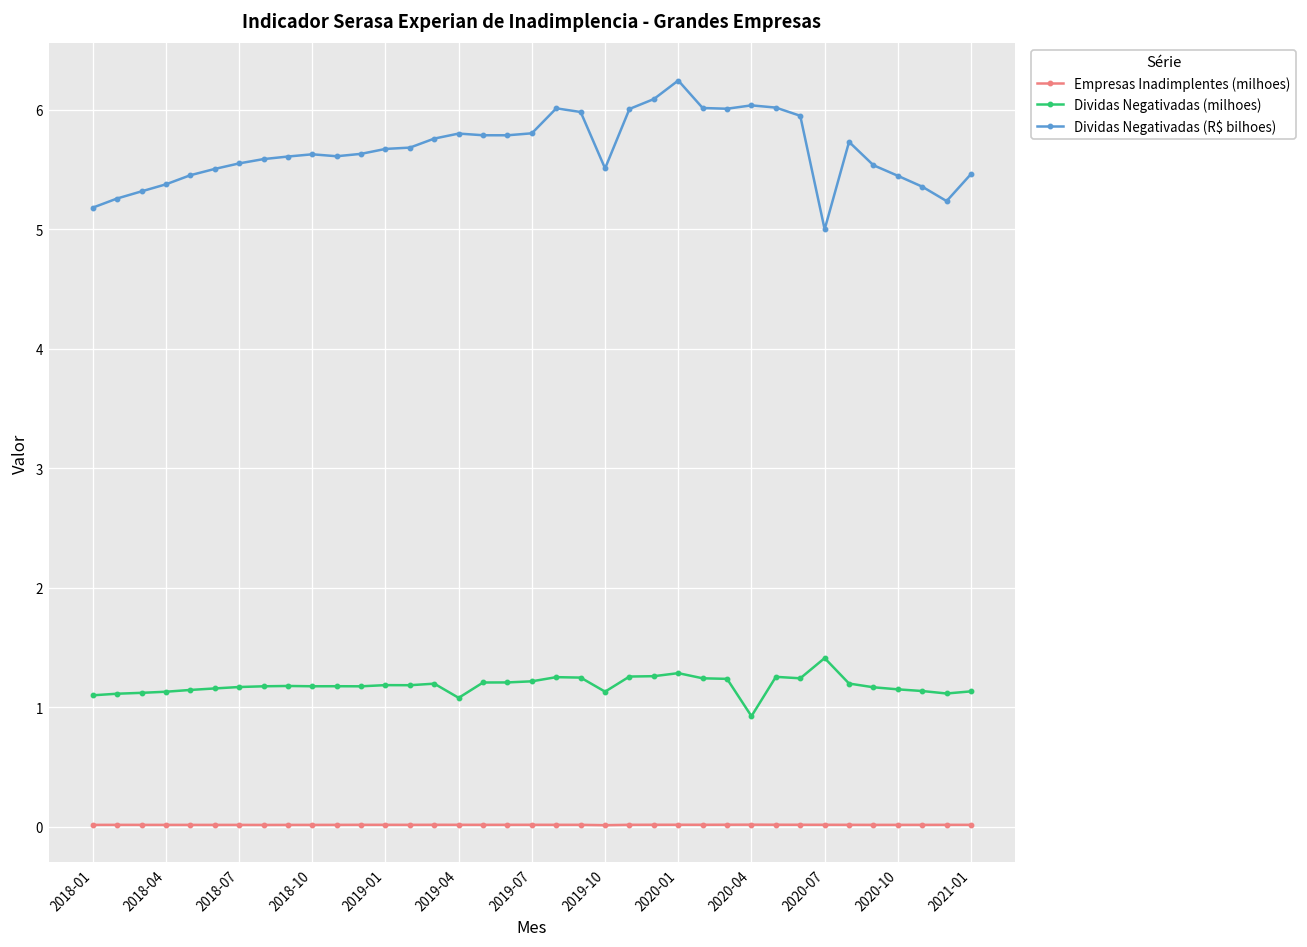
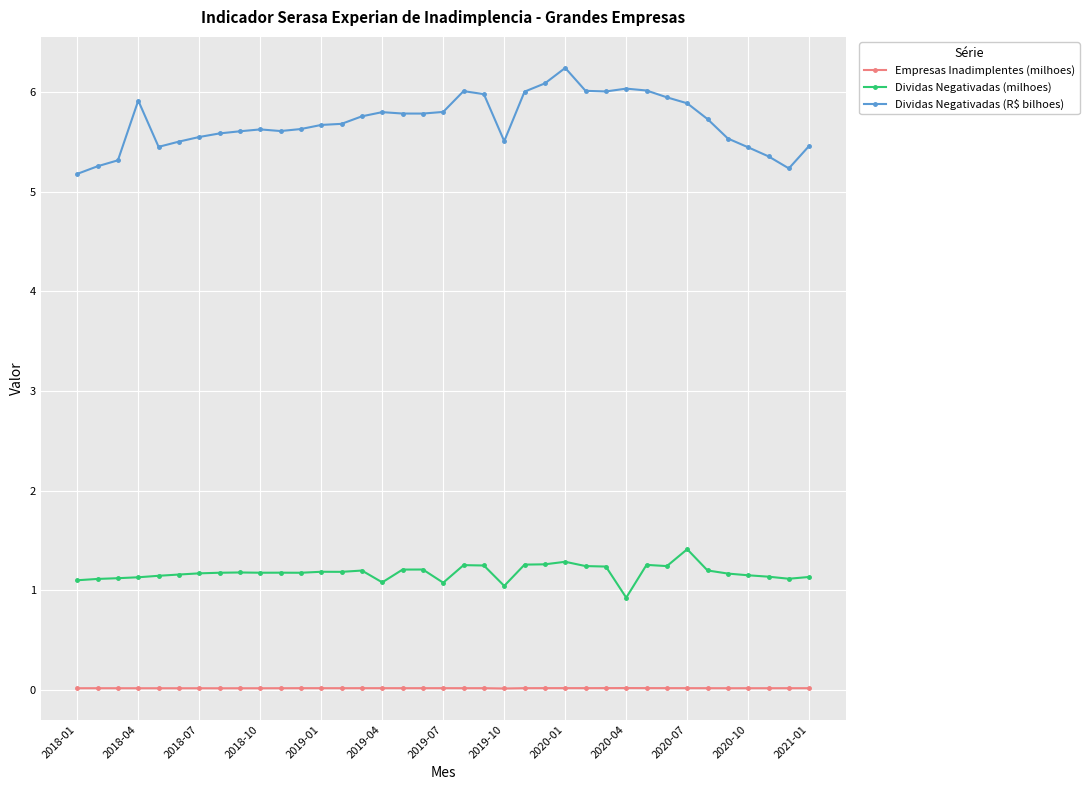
  {
    "Empresas Inadimplentes (milhoes)": {
      "2018-01": 0.0,
      "2018-04": 0.0,
      "2018-07": 0.0,
      "2018-10": 0.0,
      "2019-01": 0.0,
      "2019-04": 0.0,
      "2019-07": 0.0,
      "2019-10": 0.0,
      "2020-01": 0.0,
      "2020-04": 0.0,
      "2020-07": 0.0,
      "2020-10": 0.0,
      "2021-01": 0.0
    },
    "Dividas Negativadas (milhoes)": {
      "2018-01": 1.1,
      "2018-04": 1.1,
      "2018-07": 1.2,
      "2018-10": 1.2,
      "2019-01": 1.2,
      "2019-04": 1.1,
-     "2019-07": 1.2,
-     "2019-10": 1.1,
+     "2019-07": 1.1,
+     "2019-10": 1.0,
      "2020-01": 1.3,
      "2020-04": 0.9,
      "2020-07": 1.4,
      "2020-10": 1.1,
      "2021-01": 1.1
    },
    "Dividas Negativadas (R$ bilhoes)": {
      "2018-01": 5.2,
-     "2018-04": 5.4,
+     "2018-04": 5.9,
      "2018-07": 5.5,
      "2018-10": 5.6,
      "2019-01": 5.7,
      "2019-04": 5.8,
      "2019-07": 5.8,
      "2019-10": 5.5,
      "2020-01": 6.2,
      "2020-04": 6.0,
-     "2020-07": 5.0,
+     "2020-07": 5.9,
      "2020-10": 5.4,
      "2021-01": 5.5
    }
  }
